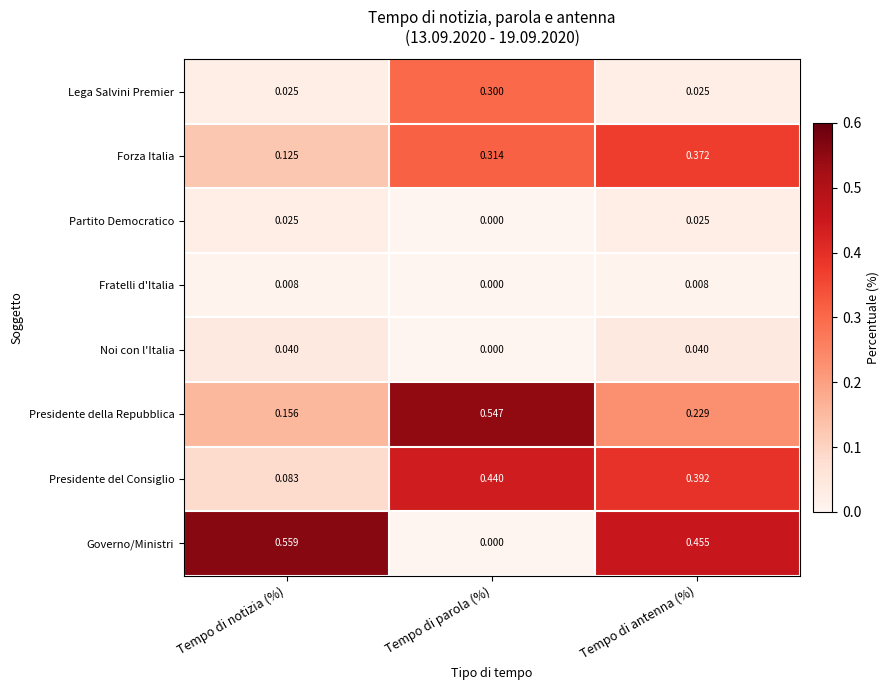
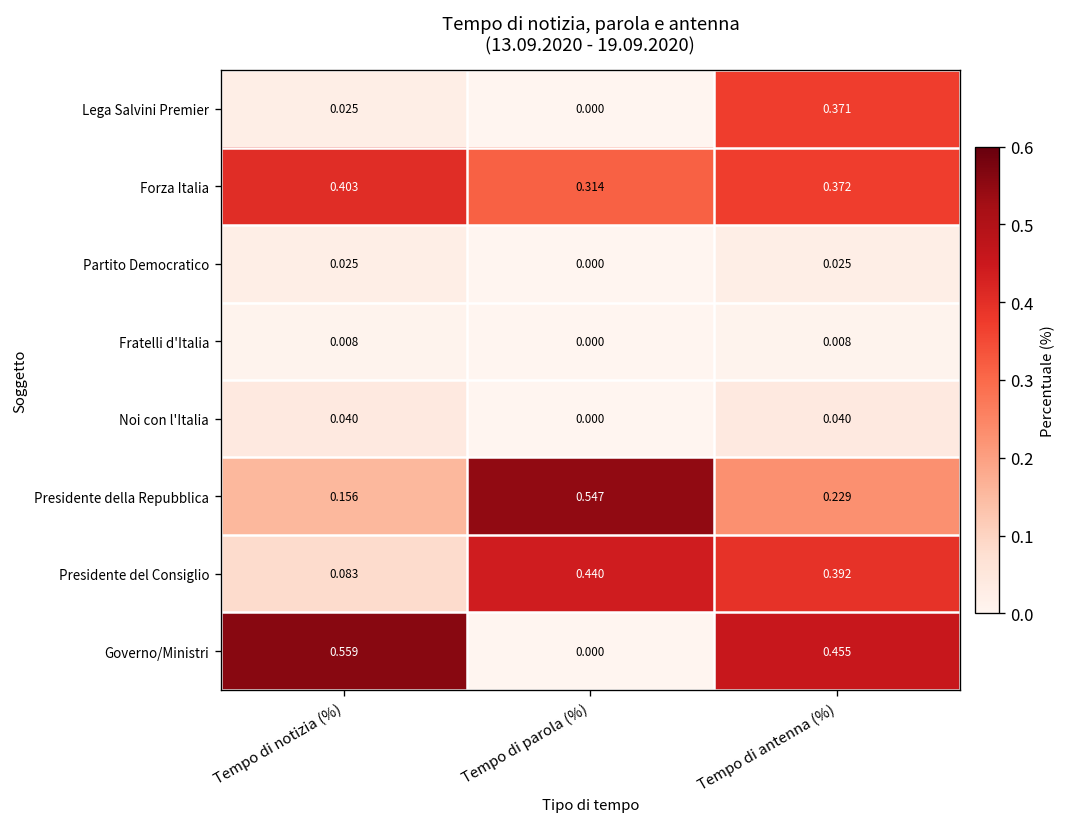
  {
    "Lega Salvini Premier": {
      "Tempo di notizia (%)": 0.025,
-     "Tempo di parola (%)": 0.300,
-     "Tempo di antenna (%)": 0.025
+     "Tempo di parola (%)": 0.000,
+     "Tempo di antenna (%)": 0.371
    },
    "Forza Italia": {
-     "Tempo di notizia (%)": 0.125,
+     "Tempo di notizia (%)": 0.403,
      "Tempo di parola (%)": 0.314,
      "Tempo di antenna (%)": 0.372
    },
    "Partito Democratico": {
      "Tempo di notizia (%)": 0.025,
      "Tempo di parola (%)": 0.000,
      "Tempo di antenna (%)": 0.025
    },
    "Fratelli d'Italia": {
      "Tempo di notizia (%)": 0.008,
      "Tempo di parola (%)": 0.000,
      "Tempo di antenna (%)": 0.008
    },
    "Noi con l'Italia": {
      "Tempo di notizia (%)": 0.040,
      "Tempo di parola (%)": 0.000,
      "Tempo di antenna (%)": 0.040
    },
    "Presidente della Repubblica": {
      "Tempo di notizia (%)": 0.156,
      "Tempo di parola (%)": 0.547,
      "Tempo di antenna (%)": 0.229
    },
    "Presidente del Consiglio": {
      "Tempo di notizia (%)": 0.083,
      "Tempo di parola (%)": 0.440,
      "Tempo di antenna (%)": 0.392
    },
    "Governo/Ministri": {
      "Tempo di notizia (%)": 0.559,
      "Tempo di parola (%)": 0.000,
      "Tempo di antenna (%)": 0.455
    }
  }
